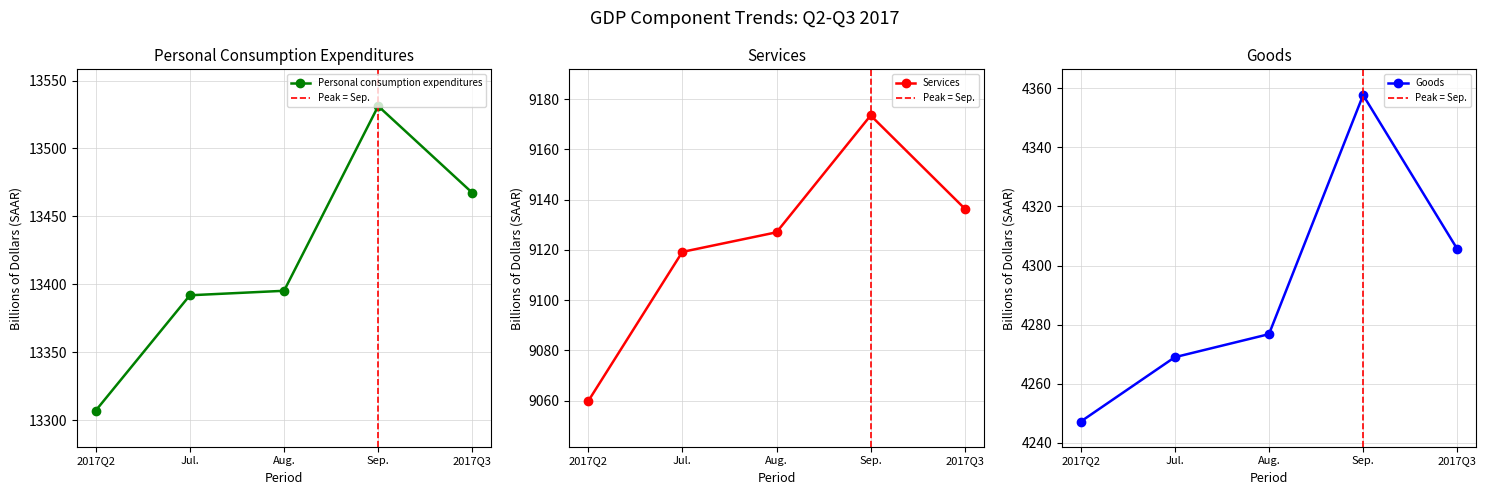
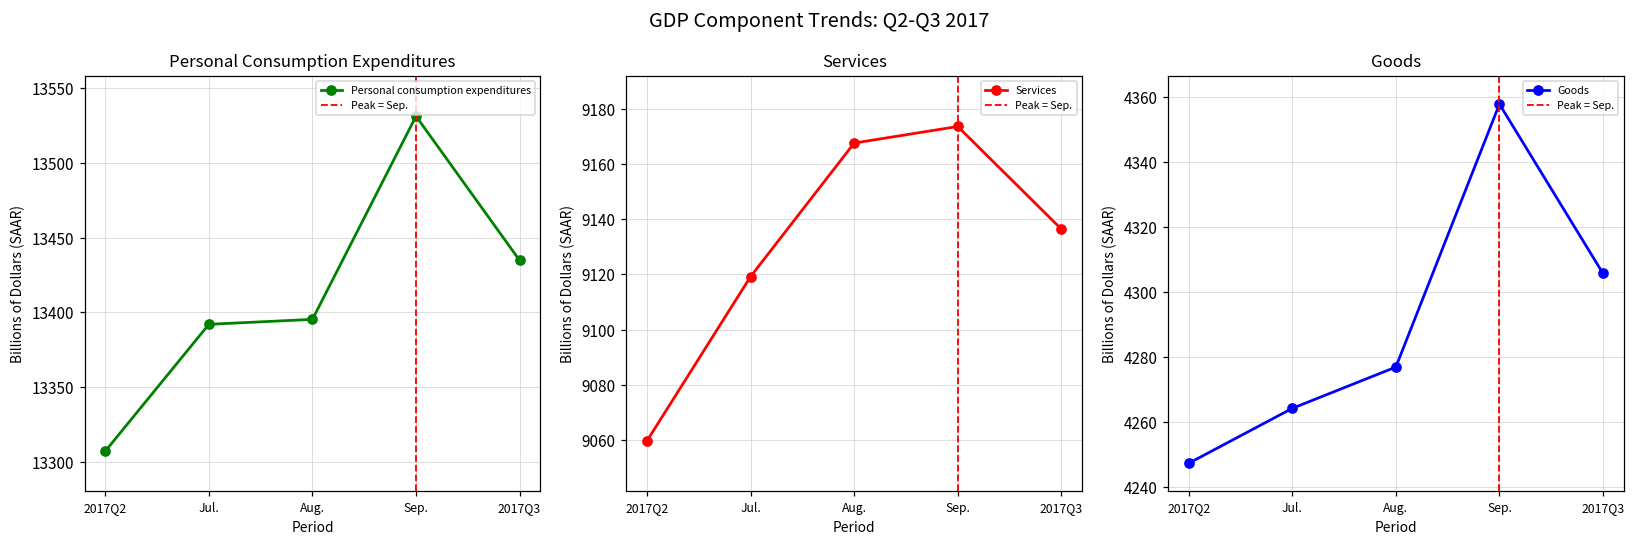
  {
    "Personal Consumption Expenditures": {
      "2017Q2": 13307,
      "Jul.": 13392,
      "Aug.": 13395,
-     "2017Q3": 13467
+     "2017Q3": 13435
    },
    "Services": {
      "2017Q2": 9060,
      "Jul.": 9119,
-     "Aug.": 9127,
+     "Aug.": 9168,
      "Sep.": 9174,
      "2017Q3": 9136
    },
    "Goods": {
      "2017Q2": 4247,
-     "Jul.": 4269,
+     "Jul.": 4264,
      "Aug.": 4277,
      "Sep.": 4358,
      "2017Q3": 4306
    }
  }
